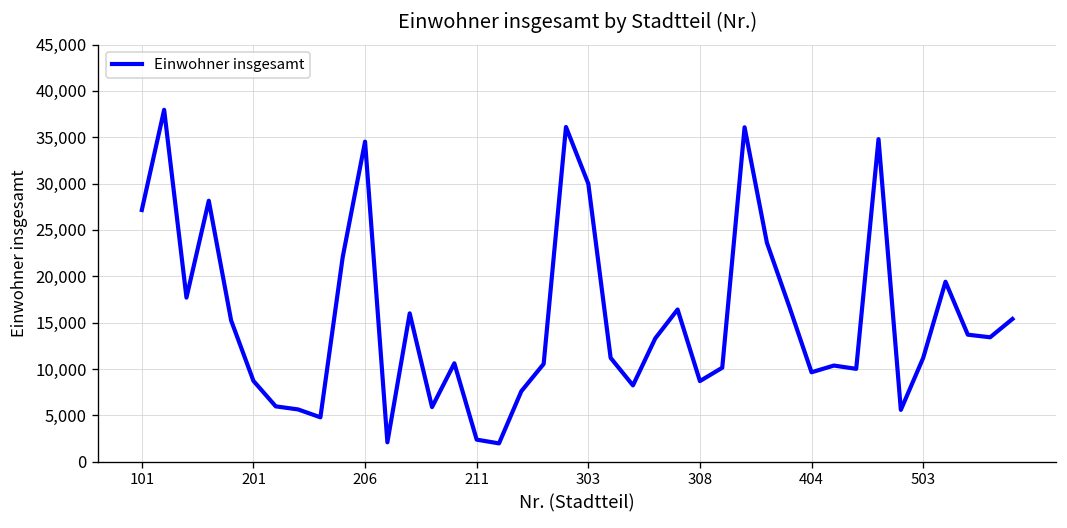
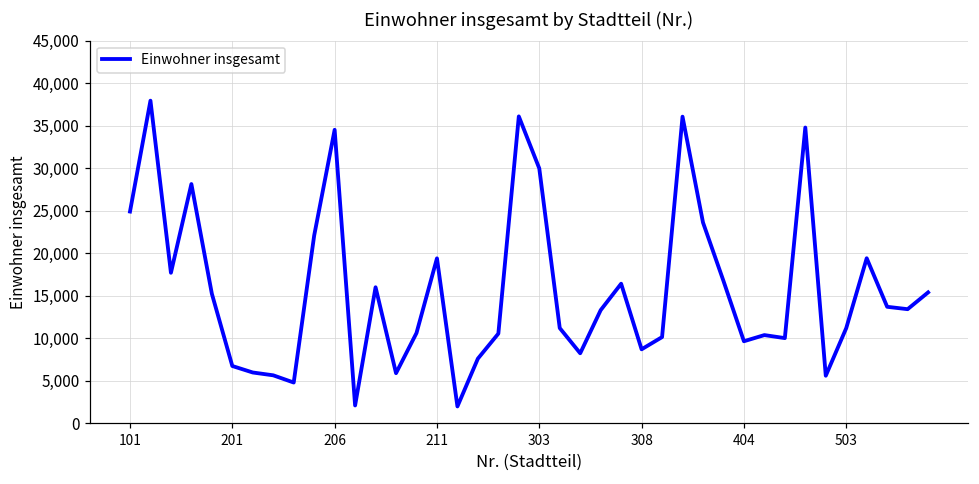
  {
-   "101": "27,000",
-   "201": "9,000",
+   "101": "25,000",
+   "201": "7,000",
    "206": "35,000",
-   "211": "2,000",
+   "211": "19,000",
    "303": "30,000",
    "308": "9,000",
    "404": "10,000",
    "503": "11,000"
  }
